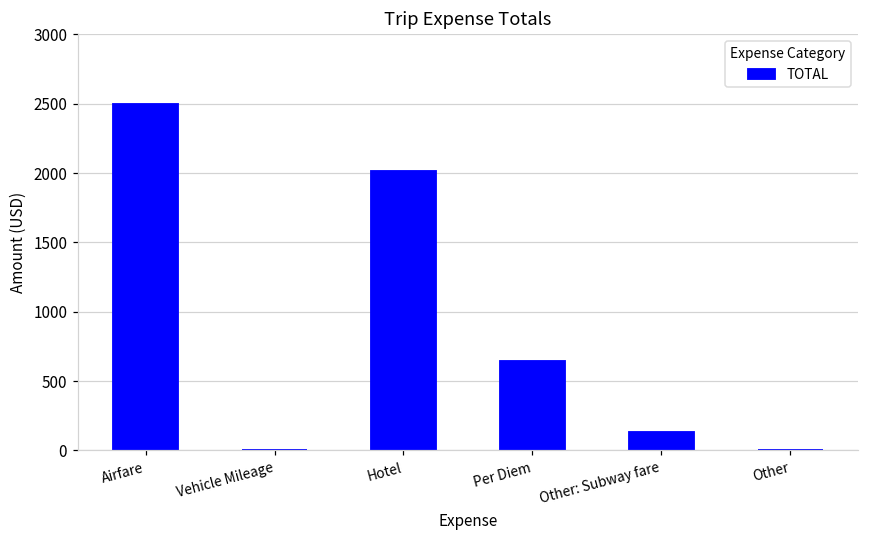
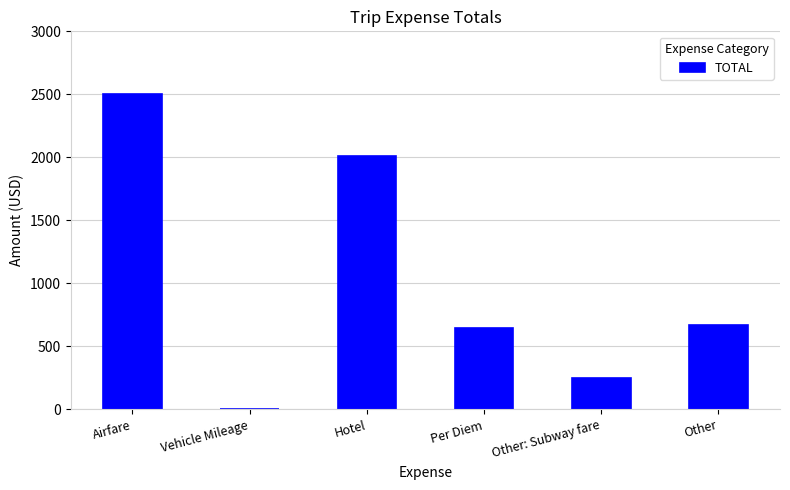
  {
    "Airfare": 2500,
    "Vehicle Mileage": 0,
    "Hotel": 2010,
    "Per Diem": 640,
-   "Other: Subway fare": 140,
-   "Other": 0
+   "Other: Subway fare": 250,
+   "Other": 670
  }
